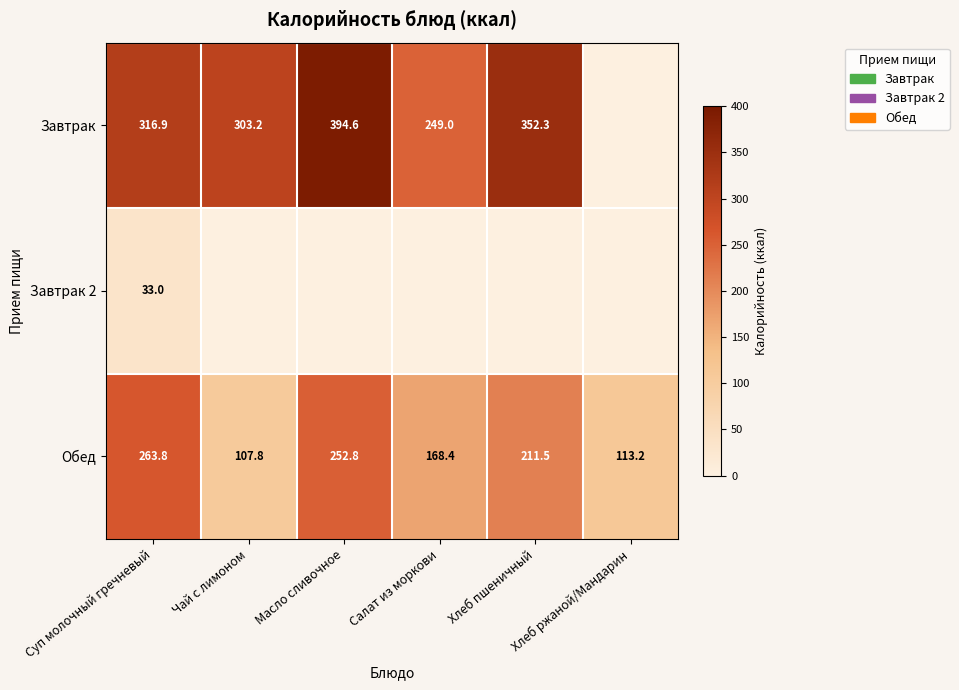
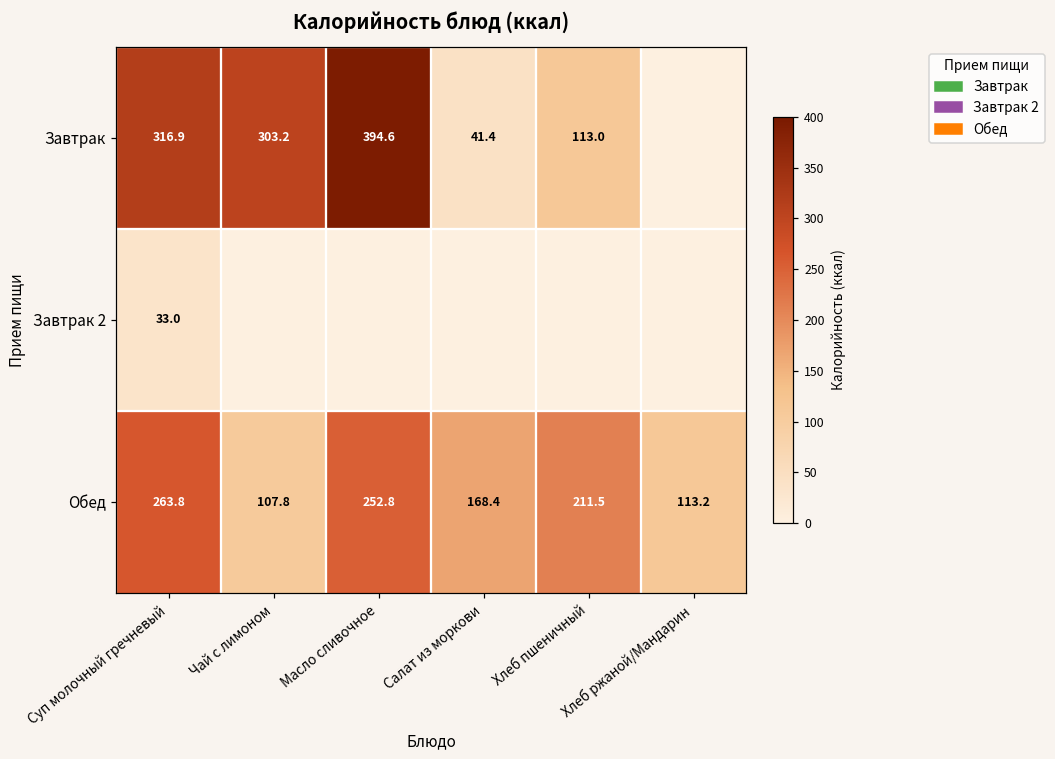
  {
    "Завтрак": {
      "Суп молочный гречневый": 316.9,
      "Чай с лимоном": 303.2,
      "Масло сливочное": 394.6,
-     "Салат из моркови": 249.0,
-     "Хлеб пшеничный": 352.3
+     "Салат из моркови": 41.4,
+     "Хлеб пшеничный": 113.0
    },
    "Завтрак 2": {
      "Суп молочный гречневый": 33.0
    },
    "Обед": {
      "Суп молочный гречневый": 263.8,
      "Чай с лимоном": 107.8,
      "Масло сливочное": 252.8,
      "Салат из моркови": 168.4,
      "Хлеб пшеничный": 211.5,
      "Хлеб ржаной/Мандарин": 113.2
    }
  }
